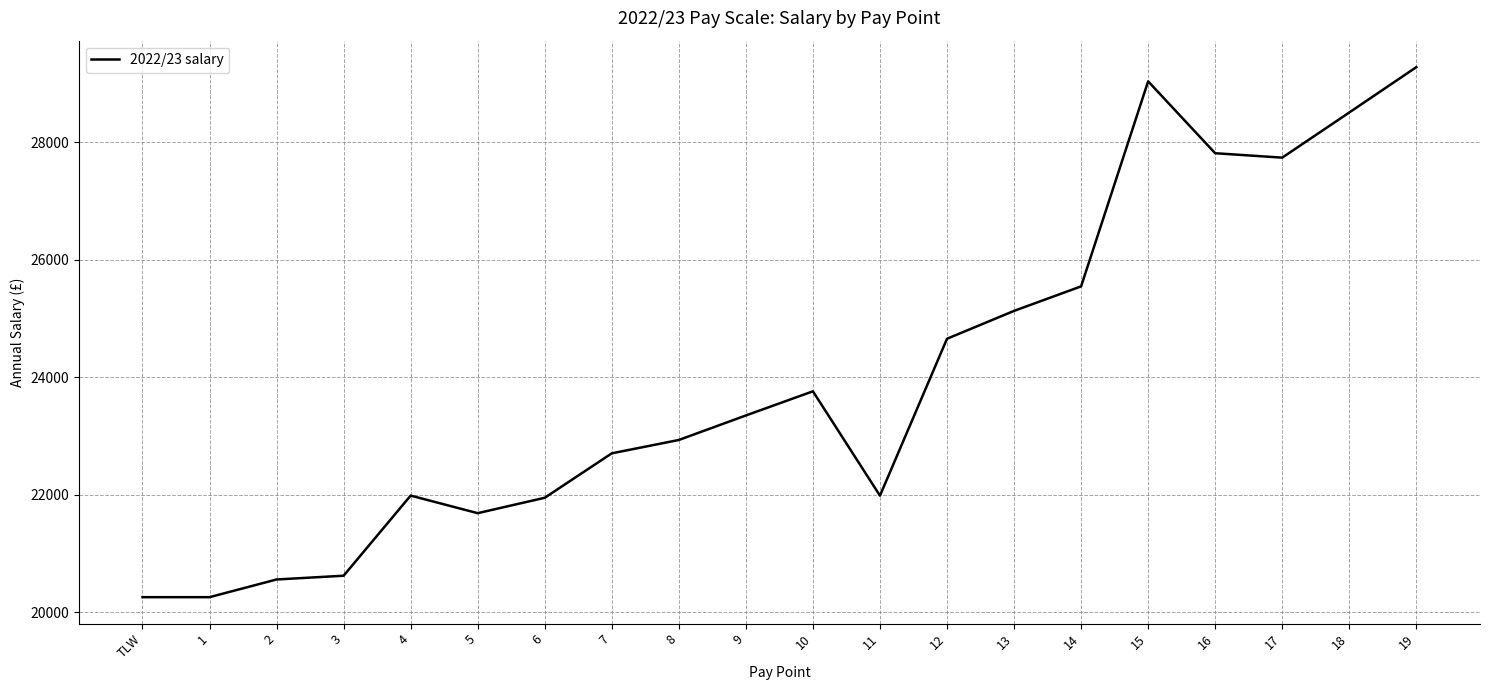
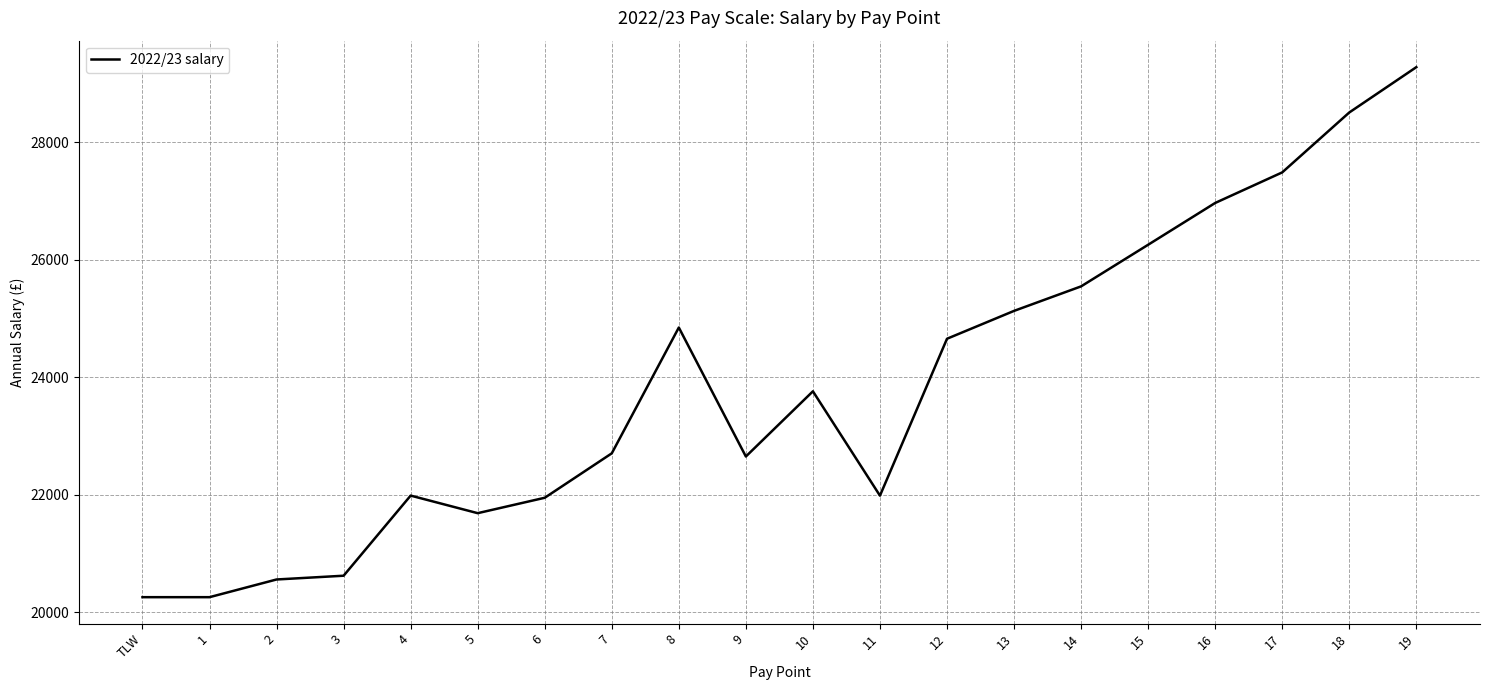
  {
    "TLW": 20300,
    "1": 20300,
    "2": 20600,
    "3": 20600,
    "4": 22000,
    "5": 21700,
    "6": 21900,
    "7": 22700,
-   "8": 22900,
-   "9": 23300,
+   "8": 24800,
+   "9": 22700,
    "10": 23800,
    "11": 22000,
    "12": 24700,
    "13": 25100,
    "14": 25500,
-   "15": 29000,
-   "16": 27800,
-   "17": 27700,
+   "15": 26300,
+   "16": 27000,
+   "17": 27500,
    "18": 28500,
    "19": 29300
  }
